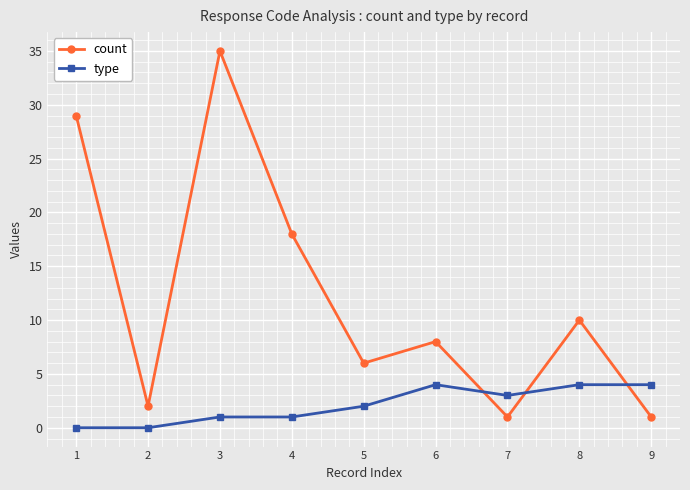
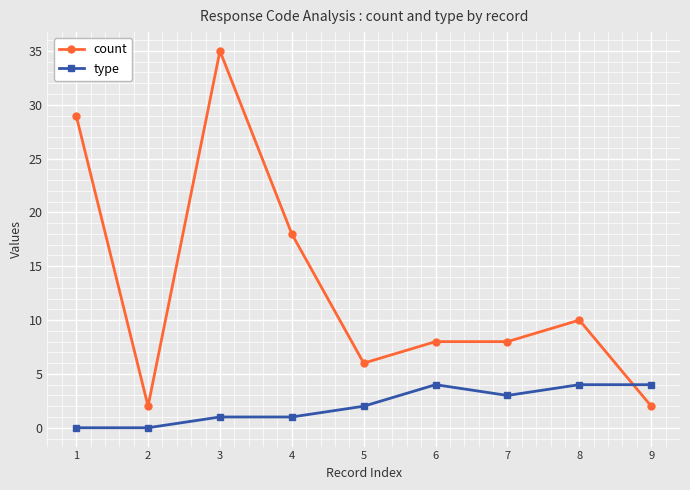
  {
    "count": {
      "1": 29,
      "2": 2,
      "3": 35,
      "4": 18,
      "5": 6,
      "6": 8,
-     "7": 1,
+     "7": 8,
      "8": 10,
-     "9": 1
+     "9": 2
    },
    "type": {
      "1": 0,
      "2": 0,
      "3": 1,
      "4": 1,
      "5": 2,
      "6": 4,
      "7": 3,
      "8": 4,
      "9": 4
    }
  }
